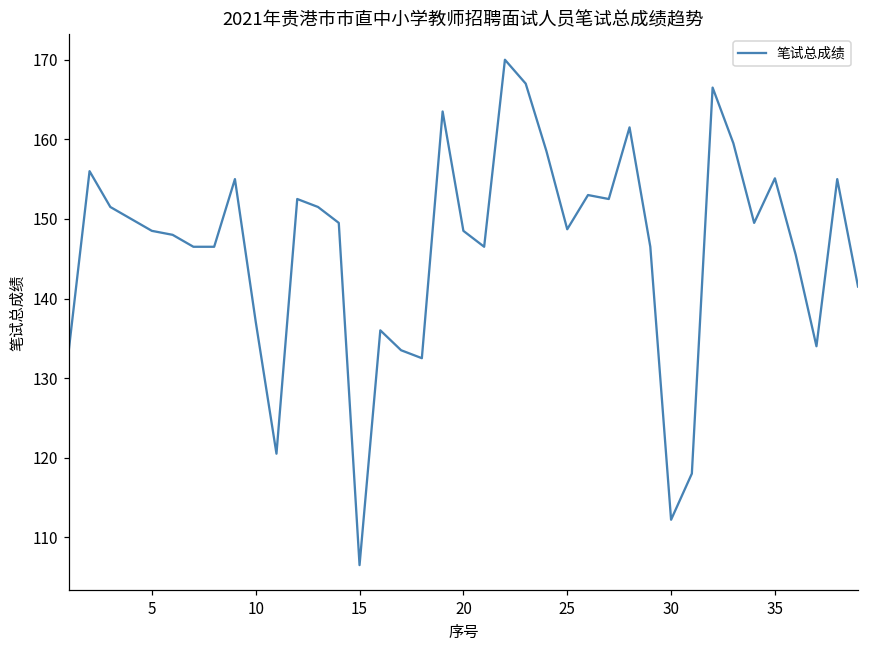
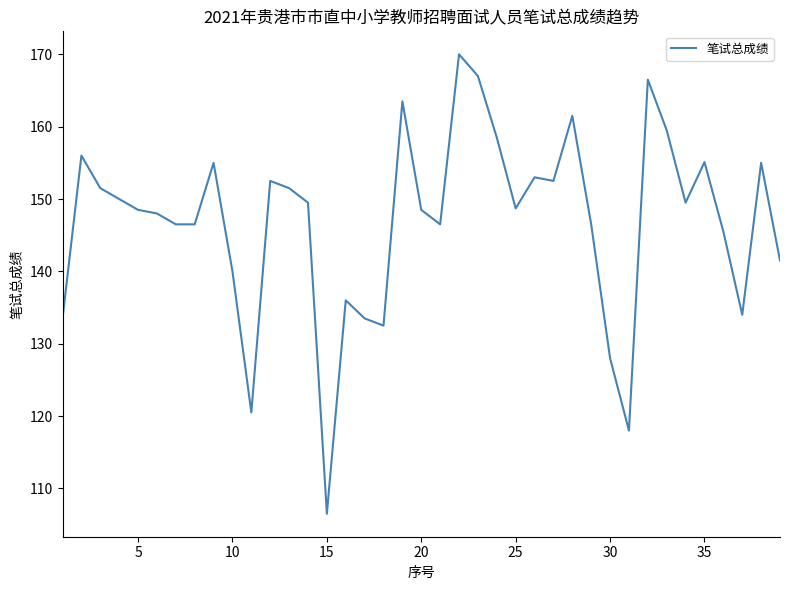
  {
    "5": 149,
-   "10": 137,
+   "10": 140,
    "15": 107,
    "20": 149,
    "25": 149,
-   "30": 112,
+   "30": 128,
    "35": 155
  }
